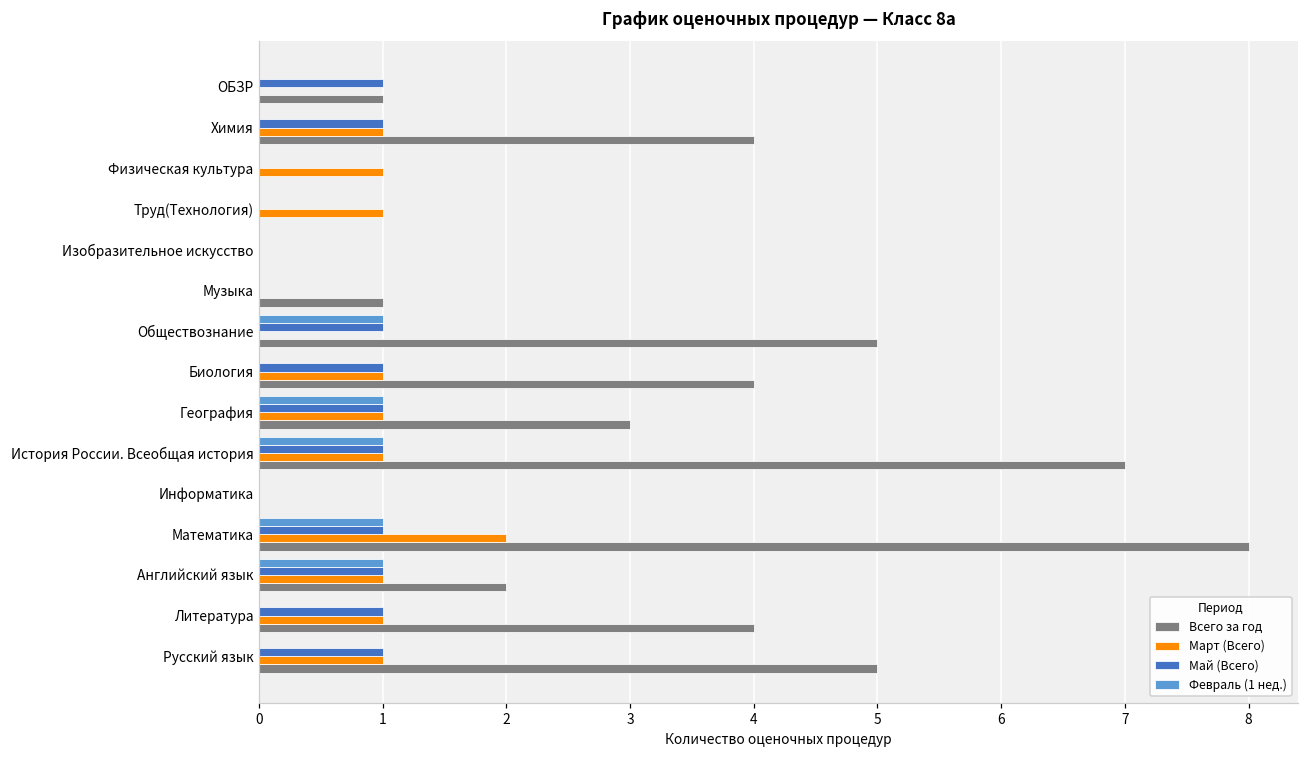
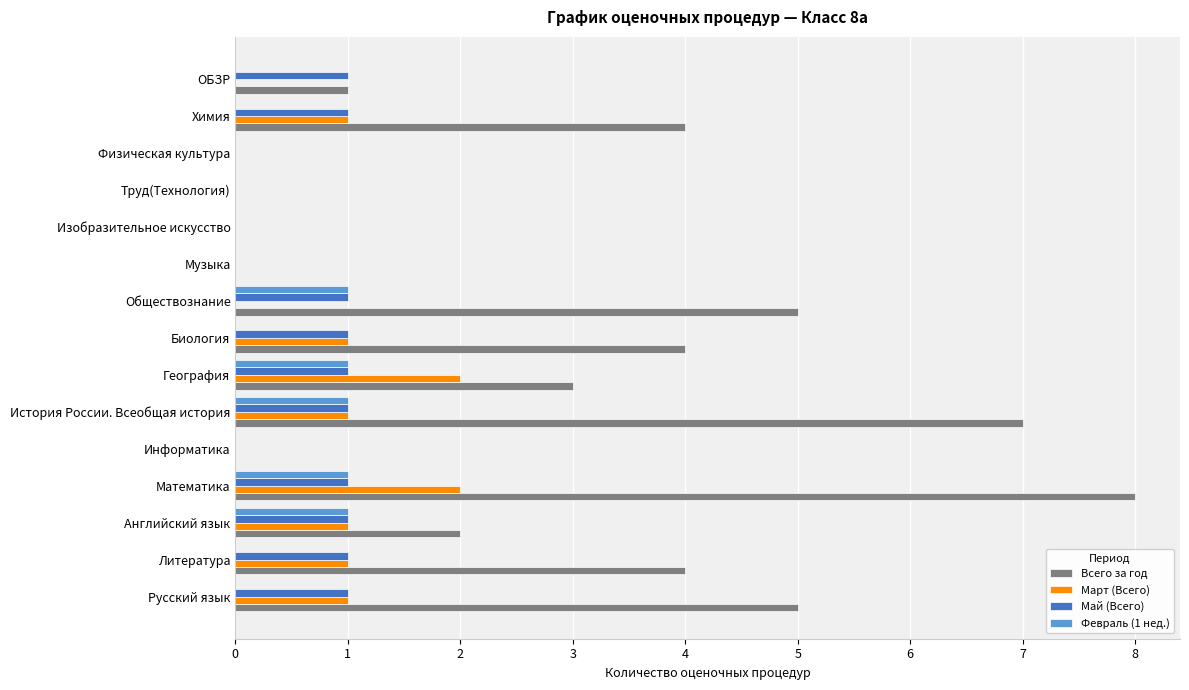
  {
    "Всего за год": {
      "ОБЗР": 1,
      "Химия": 4,
      "Физическая культура": 0,
      "Труд(Технология)": 0,
      "Изобразительное искусство": 0,
-     "Музыка": 1,
+     "Музыка": 0,
      "Обществознание": 5,
      "Биология": 4,
      "География": 3,
      "История России. Всеобщая история": 7,
      "Информатика": 0,
      "Математика": 8,
      "Английский язык": 2,
      "Литература": 4,
      "Русский язык": 5
    },
    "Март (Всего)": {
      "ОБЗР": 0,
      "Химия": 1,
-     "Физическая культура": 1,
-     "Труд(Технология)": 1,
+     "Физическая культура": 0,
+     "Труд(Технология)": 0,
      "Изобразительное искусство": 0,
      "Музыка": 0,
      "Обществознание": 0,
      "Биология": 1,
-     "География": 1,
+     "География": 2,
      "История России. Всеобщая история": 1,
      "Информатика": 0,
      "Математика": 2,
      "Английский язык": 1,
      "Литература": 1,
      "Русский язык": 1
    }
  }
